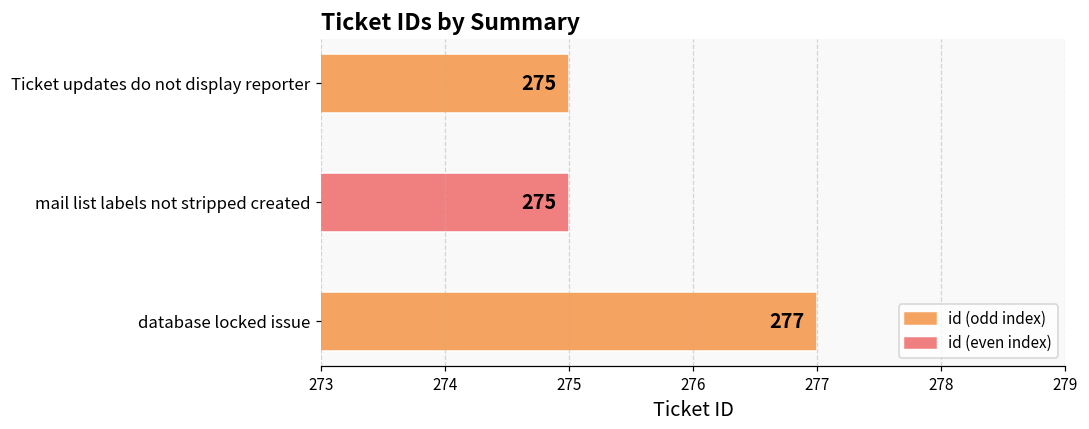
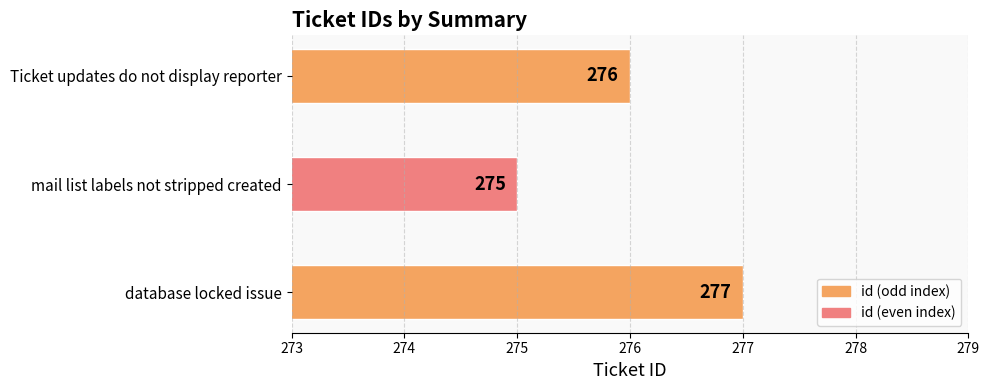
  {
-   "Ticket updates do not display reporter": 275,
+   "Ticket updates do not display reporter": 276,
    "mail list labels not stripped created": 275,
    "database locked issue": 277
  }
